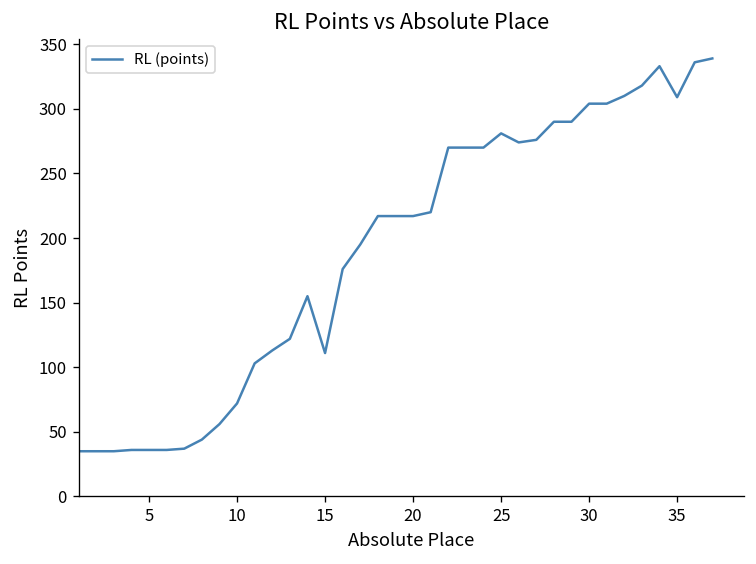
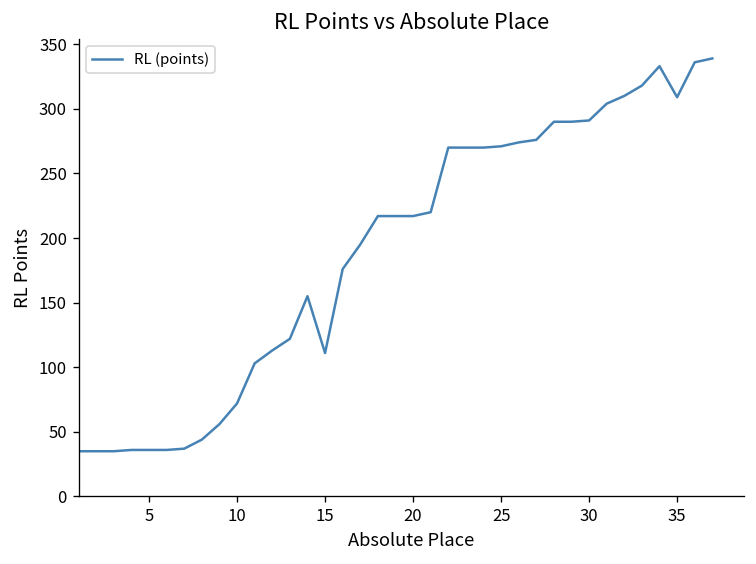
  {
    "5": 36,
    "10": 72,
    "15": 111,
    "20": 217,
-   "25": 281,
-   "30": 304,
+   "25": 271,
+   "30": 291,
    "35": 309
  }
